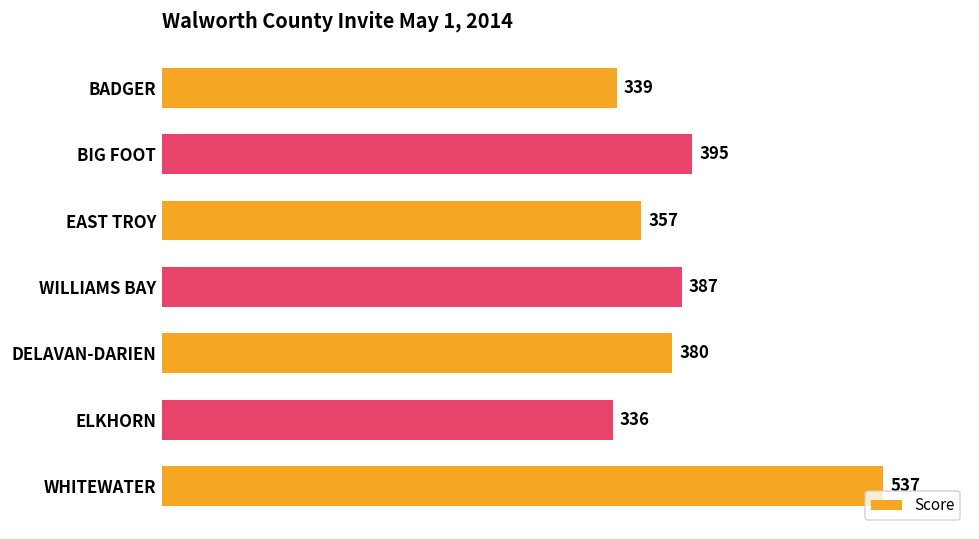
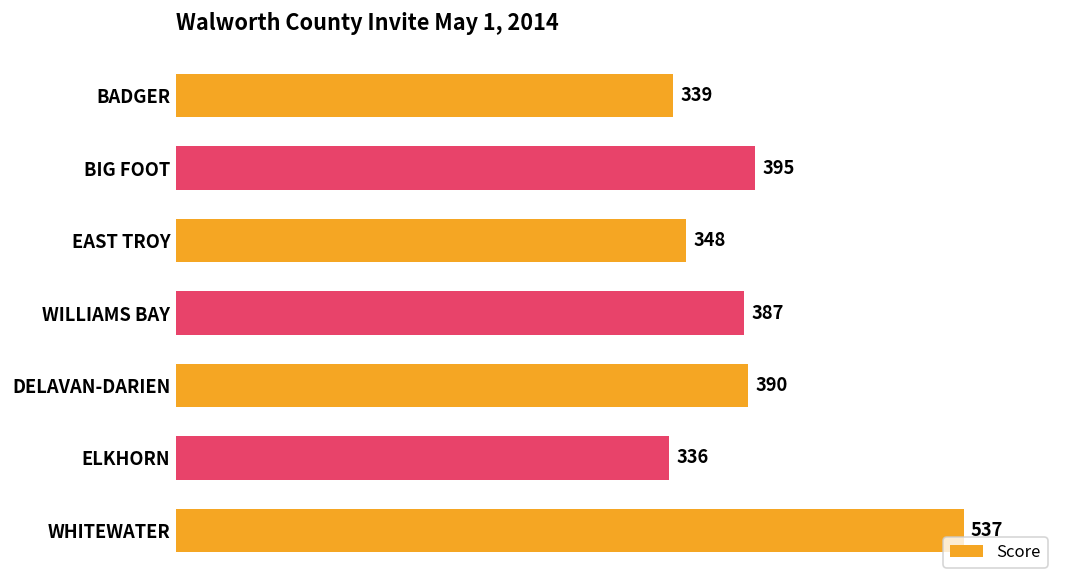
  {
    "BADGER": 339,
    "BIG FOOT": 395,
-   "EAST TROY": 357,
+   "EAST TROY": 348,
    "WILLIAMS BAY": 387,
-   "DELAVAN-DARIEN": 380,
+   "DELAVAN-DARIEN": 390,
    "ELKHORN": 336
  }
